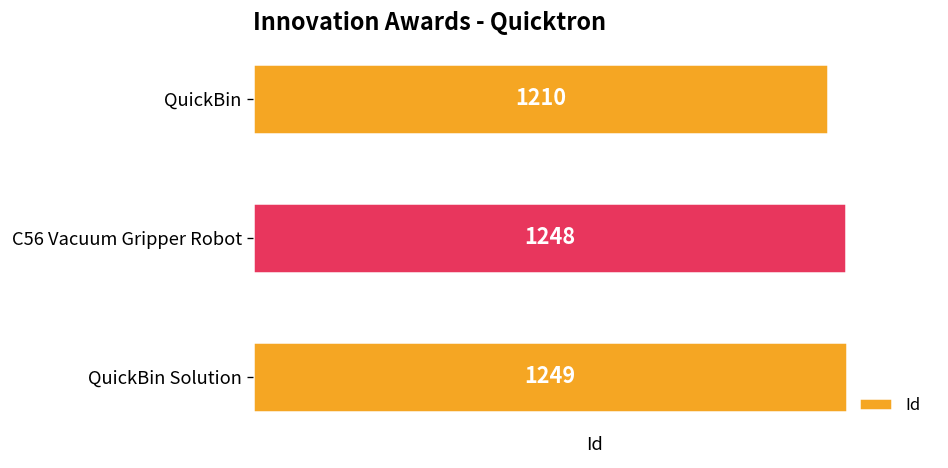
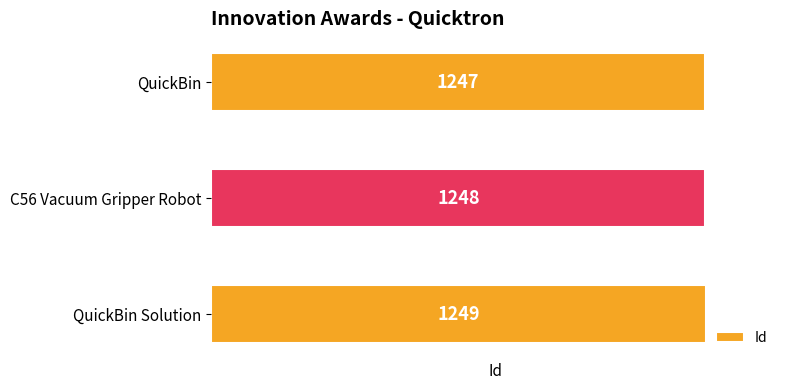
  {
-   "QuickBin": 1210,
+   "QuickBin": 1247,
    "C56 Vacuum Gripper Robot": 1248,
    "QuickBin Solution": 1249
  }
